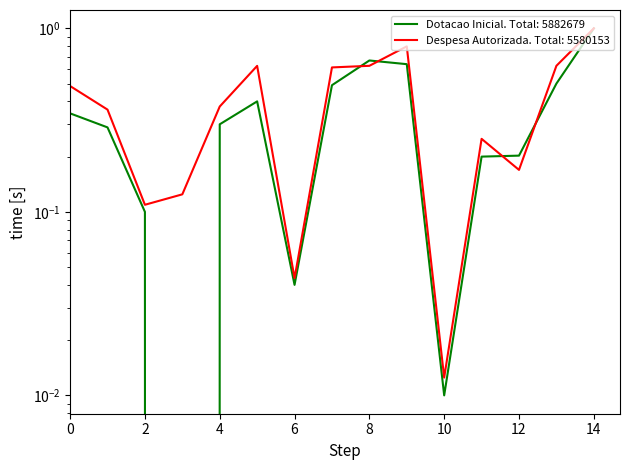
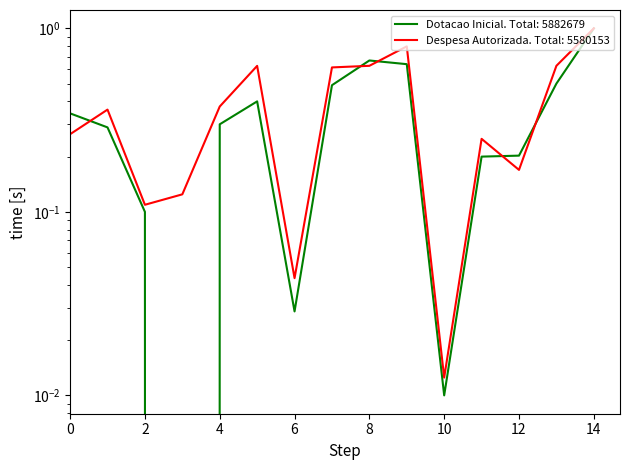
  {
    "Dotacao Inicial. Total: 5882679": {
      "0": 0.34,
      "2": 0.10,
      "4": 0.30,
-     "6": 0.040,
+     "6": 0.029,
      "8": 0.67,
      "10": 0.010,
      "12": 0.20
    },
    "Despesa Autorizada. Total: 5580153": {
-     "0": 0.48,
+     "0": 0.27,
      "2": 0.11,
      "4": 0.38,
      "6": 0.044,
      "8": 0.63,
      "10": 0.013,
      "12": 0.17
    }
  }
